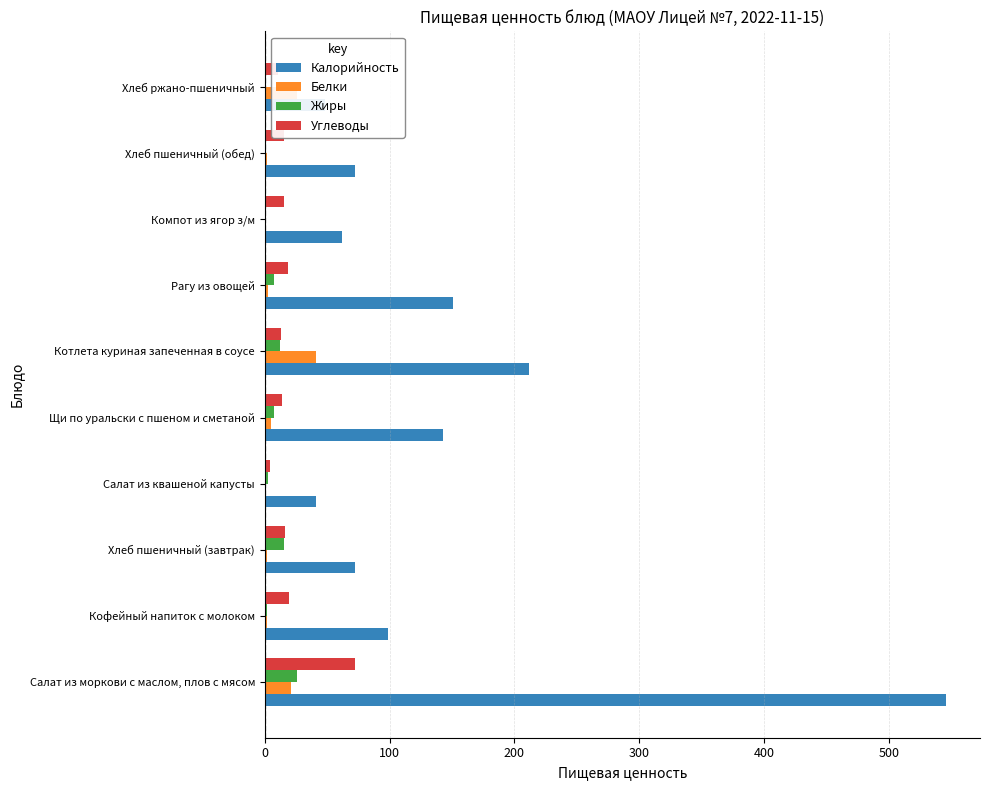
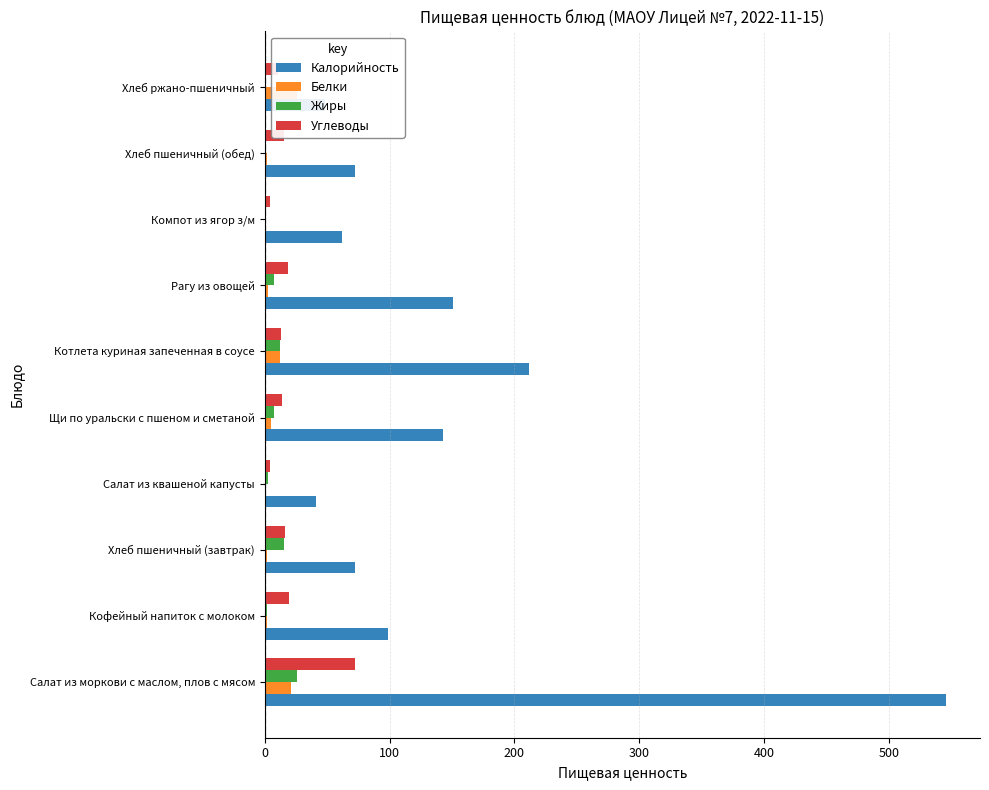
  {
    "Калорийность": {
      "Хлеб пшеничный (обед)": 72,
      "Компот из ягор з/м": 62,
      "Рагу из овощей": 151,
      "Котлета куриная запеченная в соусе": 212,
      "Щи по уральски с пшеном и сметаной": 143,
      "Салат из квашеной капусты": 41,
      "Хлеб пшеничный (завтрак)": 72,
      "Кофейный напиток с молоком": 99,
      "Салат из моркови с маслом, плов с мясом": 546
    },
    "Белки": {
      "Рагу из овощей": 3,
-     "Котлета куриная запеченная в соусе": 41,
+     "Котлета куриная запеченная в соусе": 12,
      "Щи по уральски с пшеном и сметаной": 5,
      "Салат из моркови с маслом, плов с мясом": 21
    },
    "Жиры": {
      "Рагу из овощей": 7,
      "Котлета куриная запеченная в соусе": 12,
      "Щи по уральски с пшеном и сметаной": 7,
      "Салат из квашеной капусты": 2,
      "Хлеб пшеничный (завтрак)": 16,
      "Салат из моркови с маслом, плов с мясом": 26
    },
    "Углеводы": {
-     "Компот из ягор з/м": 15,
+     "Компот из ягор з/м": 4,
      "Рагу из овощей": 19,
      "Котлета куриная запеченная в соусе": 13,
      "Щи по уральски с пшеном и сметаной": 14,
      "Салат из квашеной капусты": 4,
      "Хлеб пшеничный (завтрак)": 16,
      "Кофейный напиток с молоком": 20,
      "Салат из моркови с маслом, плов с мясом": 72
    }
  }
